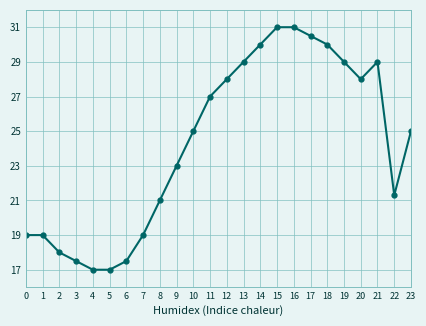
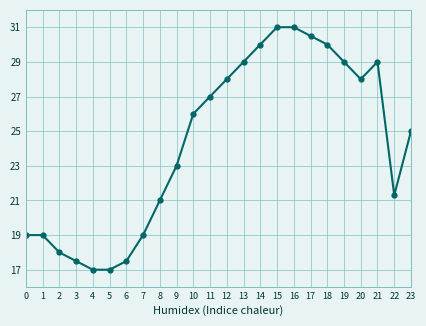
  {
    "0": 19,
    "1": 19,
    "2": 18,
    "3": 17.5,
    "4": 17,
    "5": 17,
    "6": 17.5,
    "7": 19,
    "8": 21,
    "9": 23,
-   "10": 25,
+   "10": 26,
    "11": 27,
    "12": 28,
    "13": 29,
    "14": 30,
    "15": 31,
    "16": 31,
    "17": 30.5,
    "18": 30,
    "19": 29,
    "20": 28,
    "21": 29,
    "22": 21.3,
    "23": 25
  }
